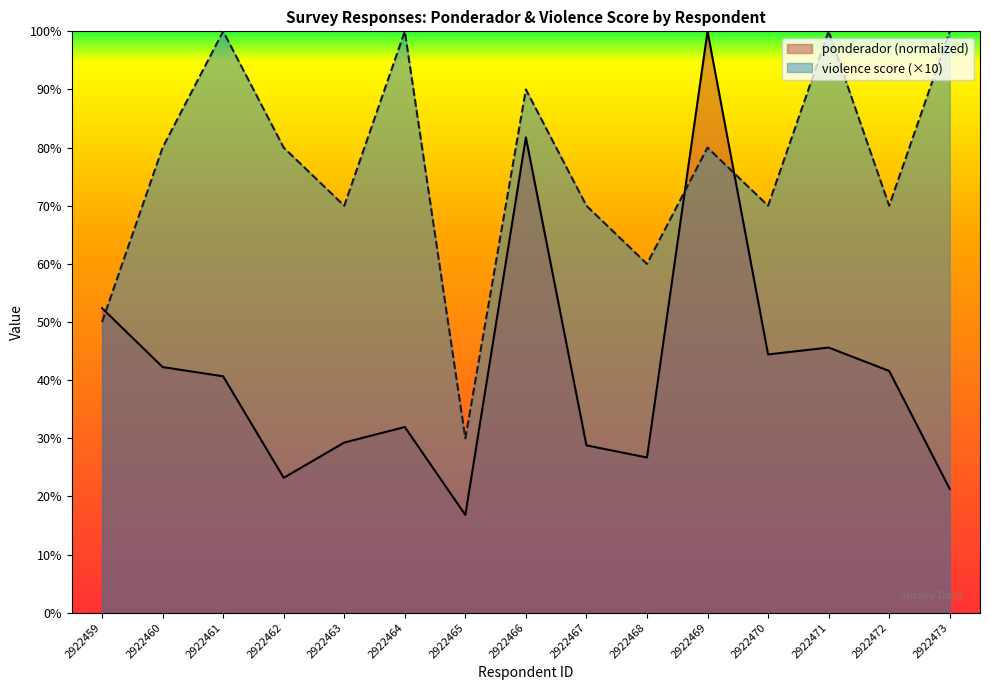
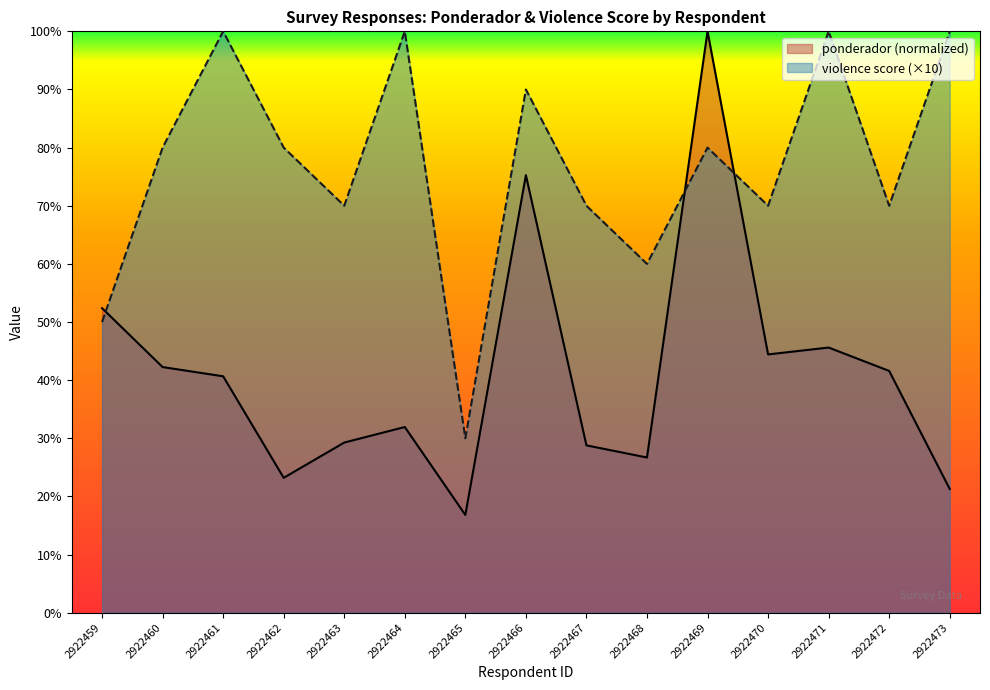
  {
    "ponderador (normalized)": {
      "2922459": "52%",
      "2922460": "42%",
      "2922461": "41%",
      "2922462": "23%",
      "2922463": "29%",
      "2922464": "32%",
      "2922465": "17%",
-     "2922466": "82%",
+     "2922466": "75%",
      "2922467": "29%",
      "2922468": "27%",
      "2922469": "100%",
      "2922470": "44%",
      "2922471": "46%",
      "2922472": "42%",
      "2922473": "21%"
    },
    "violence score (×10)": {
      "2922459": "50%",
      "2922460": "80%",
      "2922461": "100%",
      "2922462": "80%",
      "2922463": "70%",
      "2922464": "100%",
      "2922465": "30%",
      "2922466": "90%",
      "2922467": "70%",
      "2922468": "60%",
      "2922469": "80%",
      "2922470": "70%",
      "2922471": "100%",
      "2922472": "70%",
      "2922473": "100%"
    }
  }
